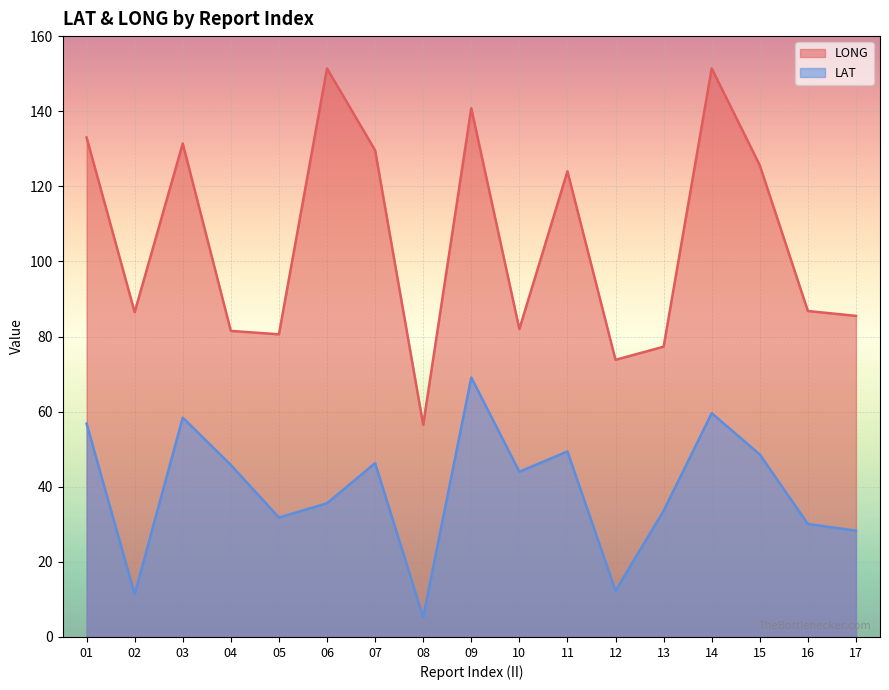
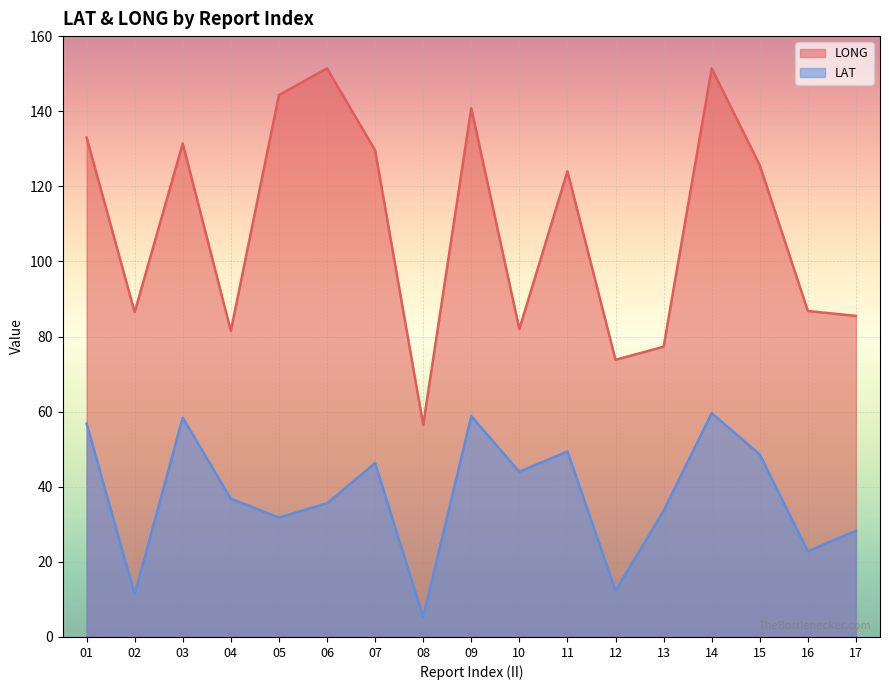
  {
    "LONG": {
      "01": 133,
      "02": 87,
      "03": 131,
      "04": 82,
-     "05": 81,
+     "05": 144,
      "06": 151,
      "07": 130,
      "08": 57,
      "09": 141,
      "10": 82,
      "11": 124,
      "12": 74,
      "13": 77,
      "14": 151,
      "15": 126,
      "16": 87,
      "17": 86
    },
    "LAT": {
      "01": 57,
      "02": 11,
      "03": 58,
-     "04": 46,
+     "04": 37,
      "05": 32,
      "06": 36,
      "07": 46,
      "08": 5,
-     "09": 69,
+     "09": 59,
      "10": 44,
      "11": 49,
      "12": 12,
      "13": 34,
      "14": 60,
      "15": 49,
-     "16": 30,
+     "16": 23,
      "17": 28
    }
  }
